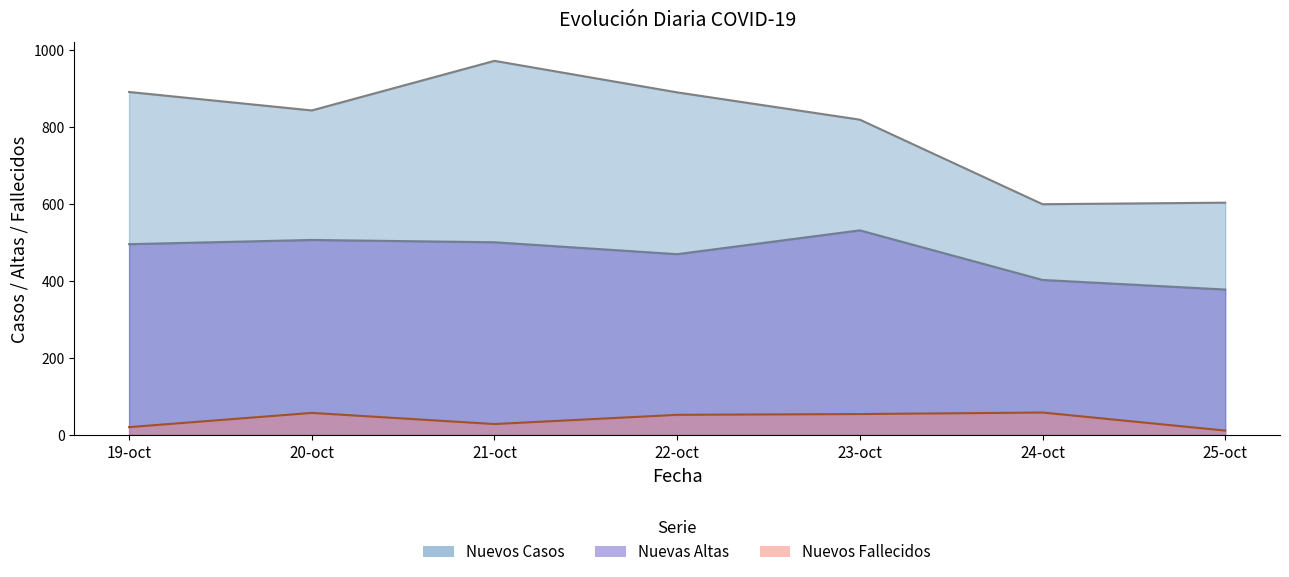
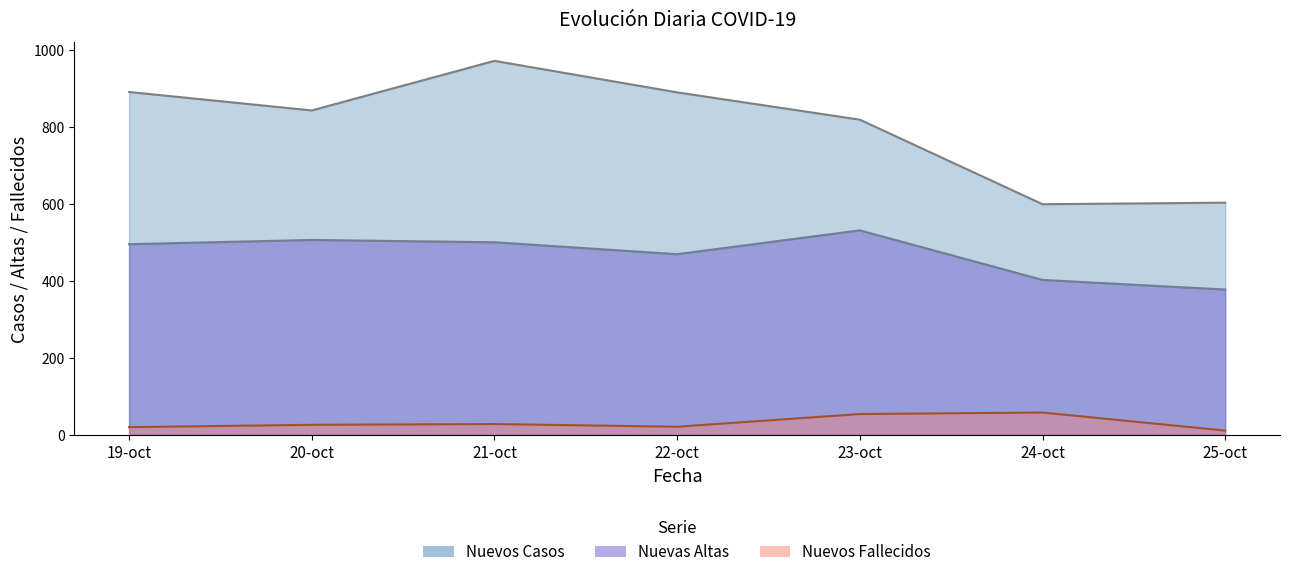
  {
    "Nuevos Fallecidos": {
      "19-oct": 20,
-     "20-oct": 60,
+     "20-oct": 30,
      "21-oct": 30,
-     "22-oct": 50,
+     "22-oct": 20,
      "23-oct": 50,
      "24-oct": 60,
      "25-oct": 10
    }
  }
